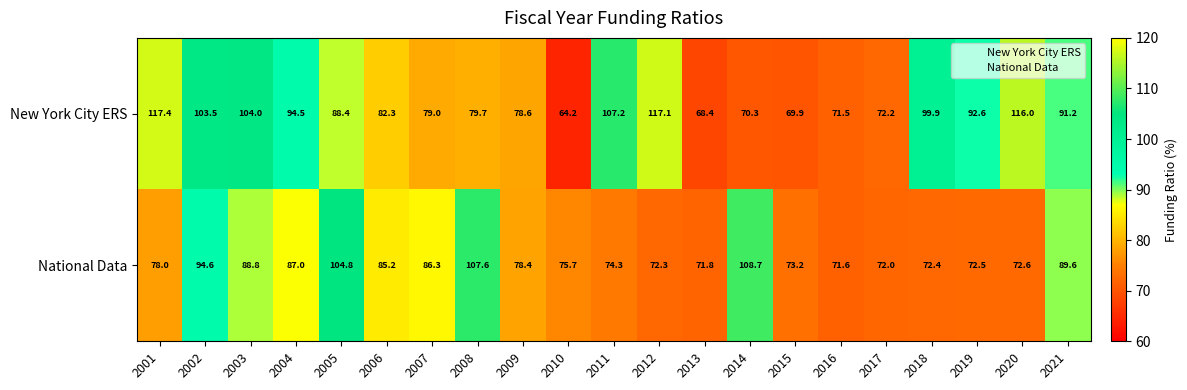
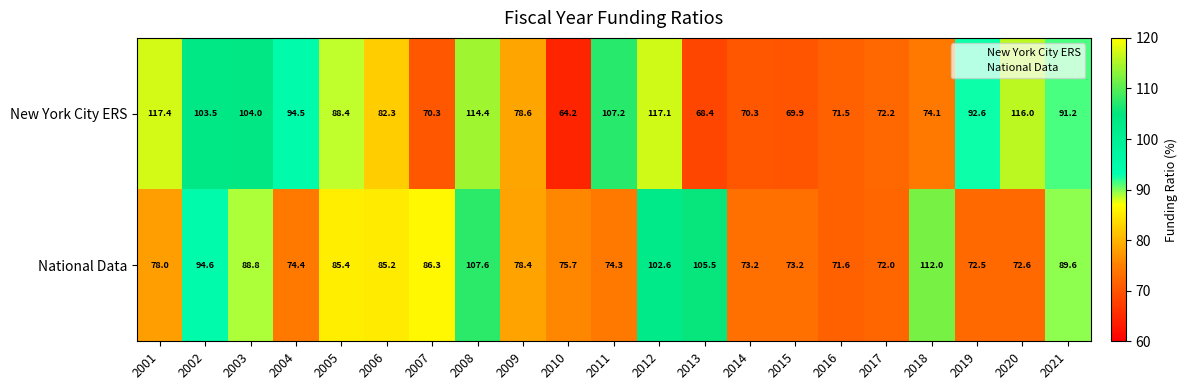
  {
    "New York City ERS": {
      "2001": 117.4,
      "2002": 103.5,
      "2003": 104.0,
      "2004": 94.5,
      "2005": 88.4,
      "2006": 82.3,
-     "2007": 79.0,
-     "2008": 79.7,
+     "2007": 70.3,
+     "2008": 114.4,
      "2009": 78.6,
      "2010": 64.2,
      "2011": 107.2,
      "2012": 117.1,
      "2013": 68.4,
      "2014": 70.3,
      "2015": 69.9,
      "2016": 71.5,
      "2017": 72.2,
-     "2018": 99.9,
+     "2018": 74.1,
      "2019": 92.6,
      "2020": 116.0,
      "2021": 91.2
    },
    "National Data": {
      "2001": 78.0,
      "2002": 94.6,
      "2003": 88.8,
-     "2004": 87.0,
-     "2005": 104.8,
+     "2004": 74.4,
+     "2005": 85.4,
      "2006": 85.2,
      "2007": 86.3,
      "2008": 107.6,
      "2009": 78.4,
      "2010": 75.7,
      "2011": 74.3,
-     "2012": 72.3,
-     "2013": 71.8,
-     "2014": 108.7,
+     "2012": 102.6,
+     "2013": 105.5,
+     "2014": 73.2,
      "2015": 73.2,
      "2016": 71.6,
      "2017": 72.0,
-     "2018": 72.4,
+     "2018": 112.0,
      "2019": 72.5,
      "2020": 72.6,
      "2021": 89.6
    }
  }
